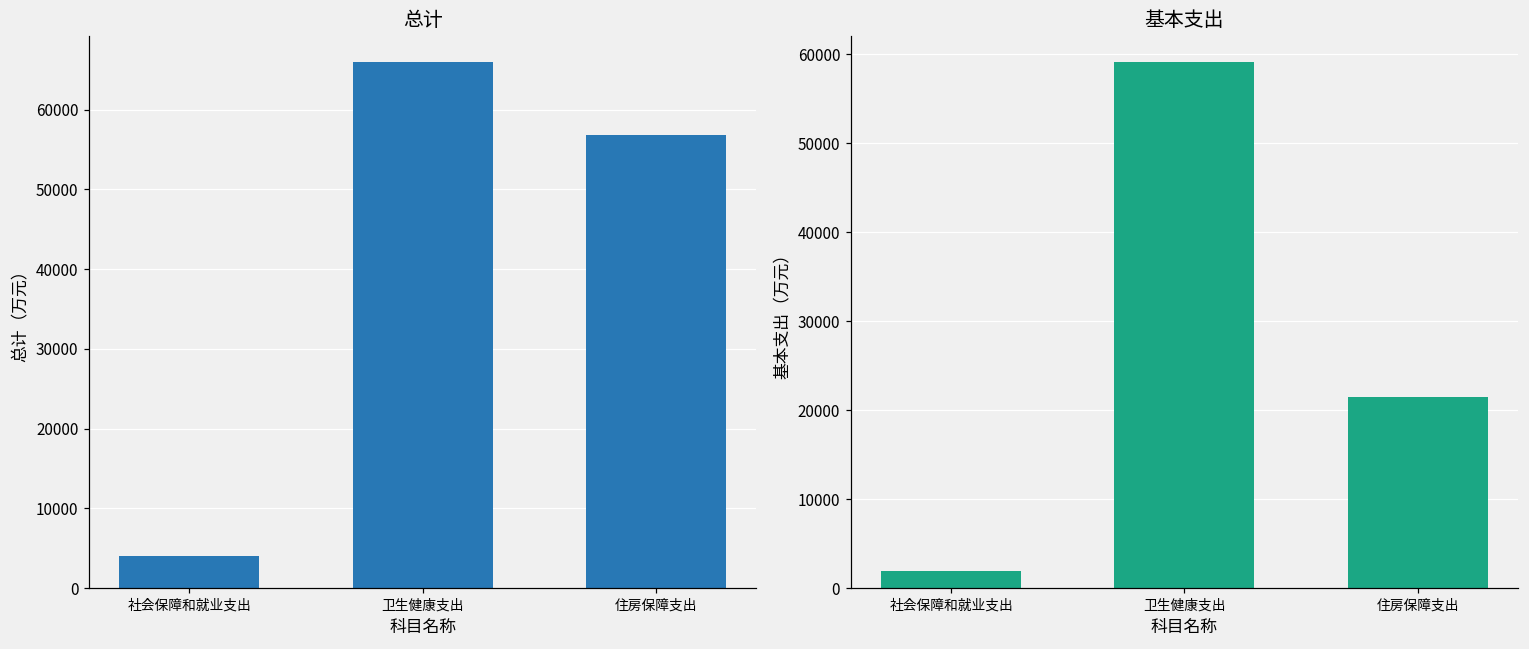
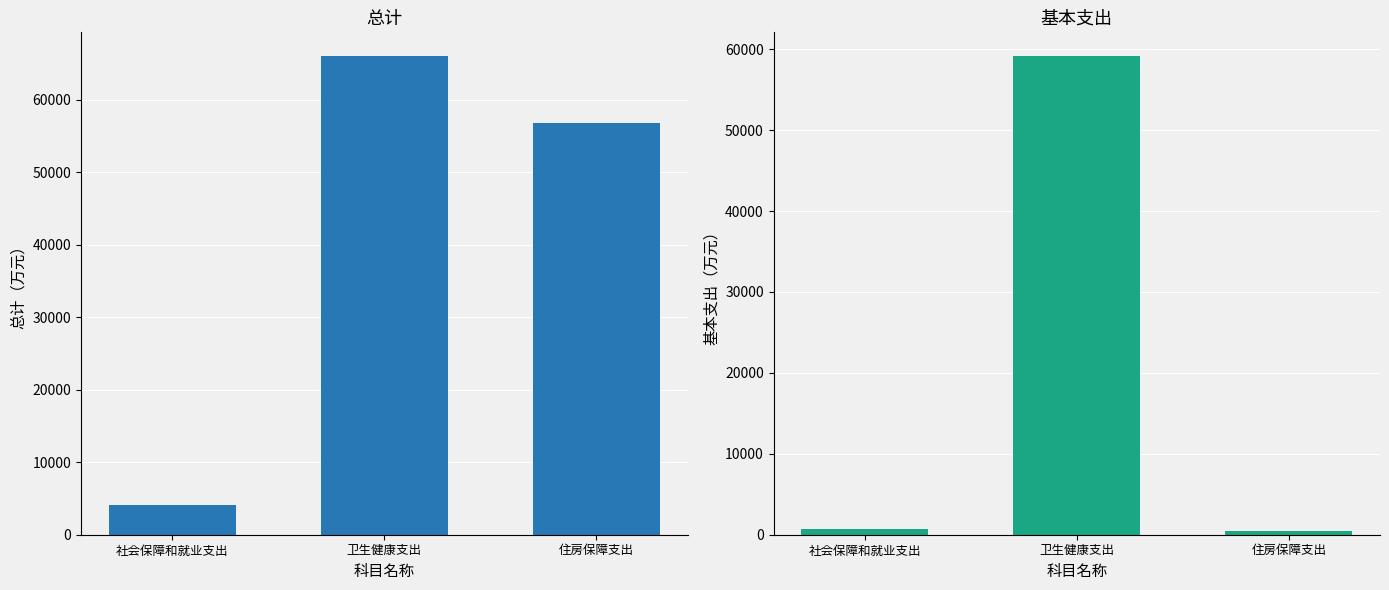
  {
    "总计": {
      "社会保障和就业支出": 4000,
      "卫生健康支出": 66000,
      "住房保障支出": 57000
    },
    "基本支出": {
-     "社会保障和就业支出": 2000,
+     "社会保障和就业支出": 1000,
      "卫生健康支出": 59000,
-     "住房保障支出": 21000
+     "住房保障支出": 0
    }
  }
